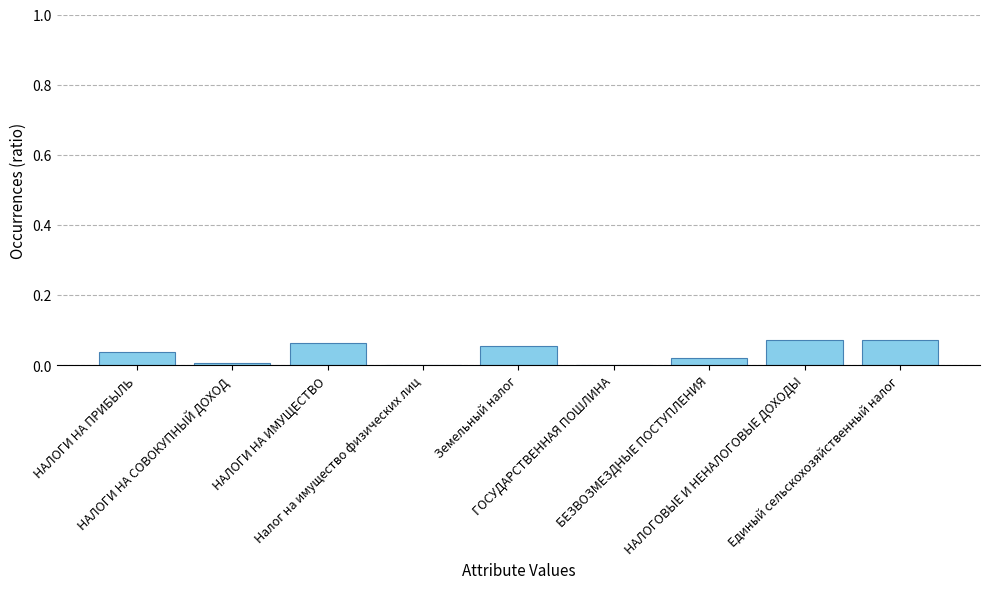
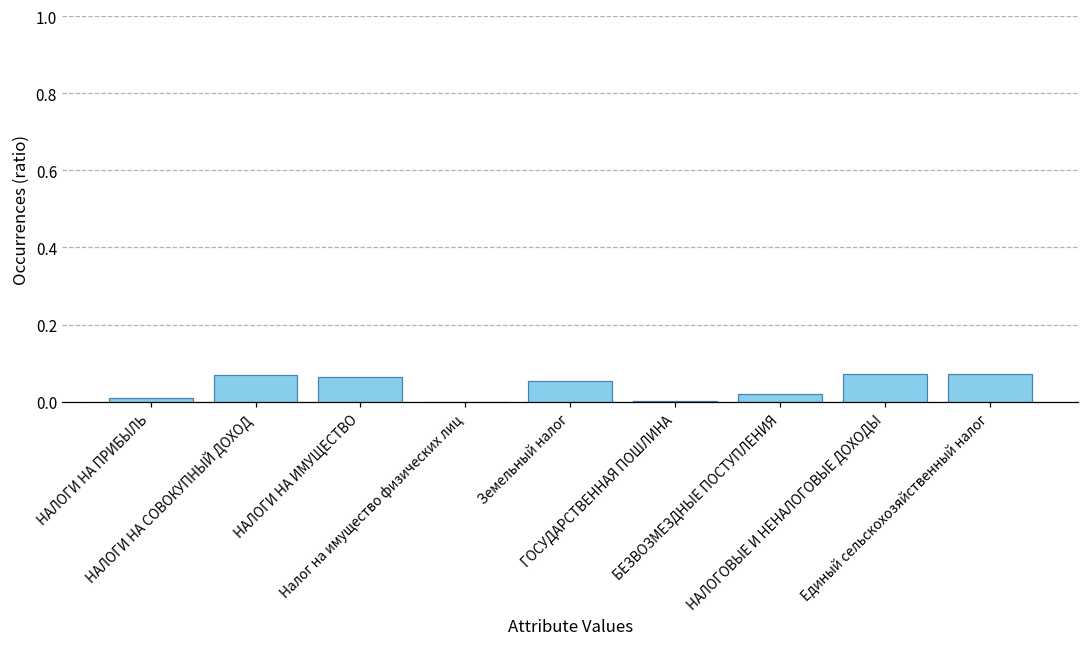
  {
-   "НАЛОГИ НА ПРИБЫЛЬ": 0.04,
-   "НАЛОГИ НА СОВОКУПНЫЙ ДОХОД": 0.01,
+   "НАЛОГИ НА ПРИБЫЛЬ": 0.01,
+   "НАЛОГИ НА СОВОКУПНЫЙ ДОХОД": 0.07,
    "НАЛОГИ НА ИМУЩЕСТВО": 0.06,
    "Земельный налог": 0.05,
    "БЕЗВОЗМЕЗДНЫЕ ПОСТУПЛЕНИЯ": 0.02,
    "НАЛОГОВЫЕ И НЕНАЛОГОВЫЕ ДОХОДЫ": 0.07,
    "Единый сельскохозяйственный налог": 0.07
  }
